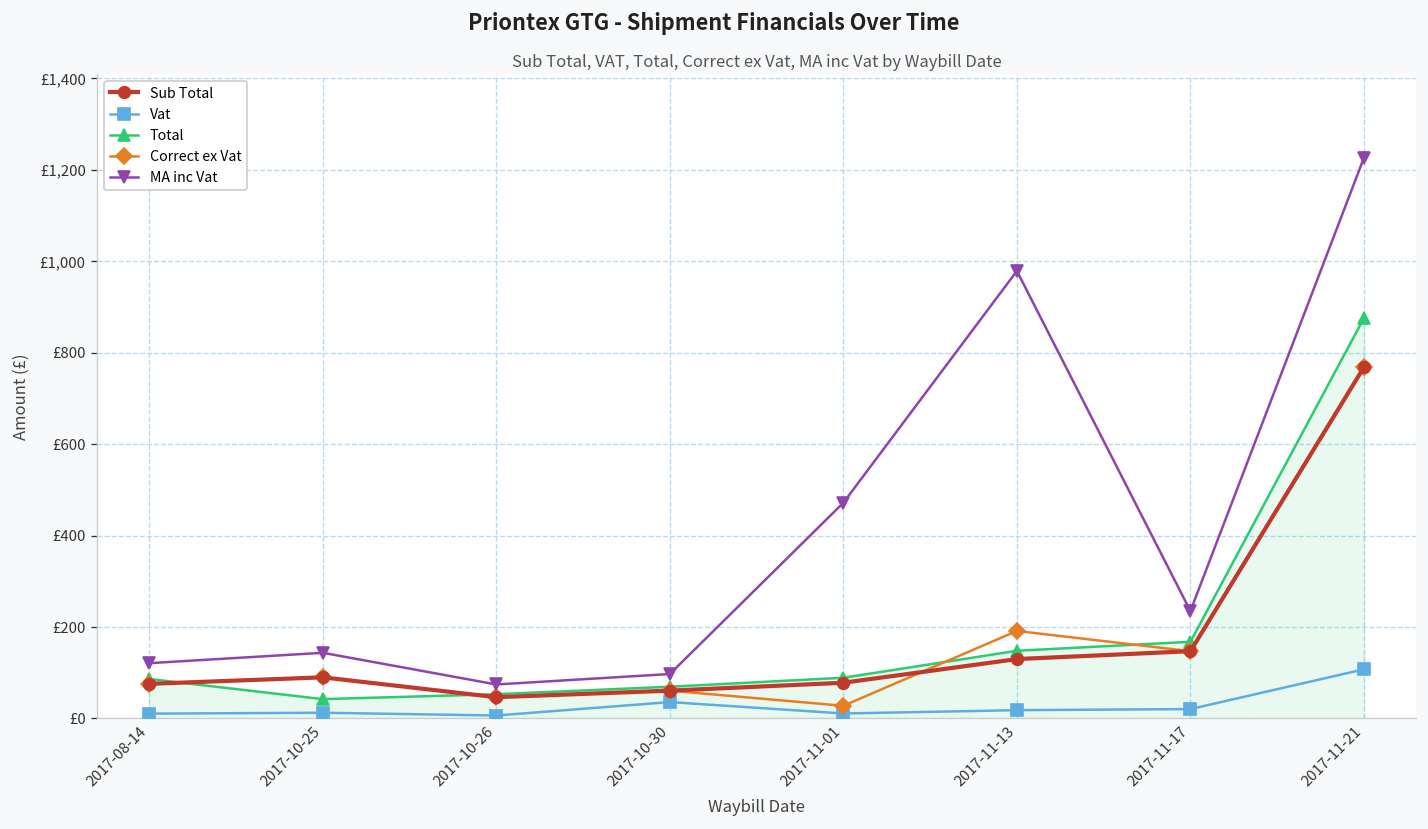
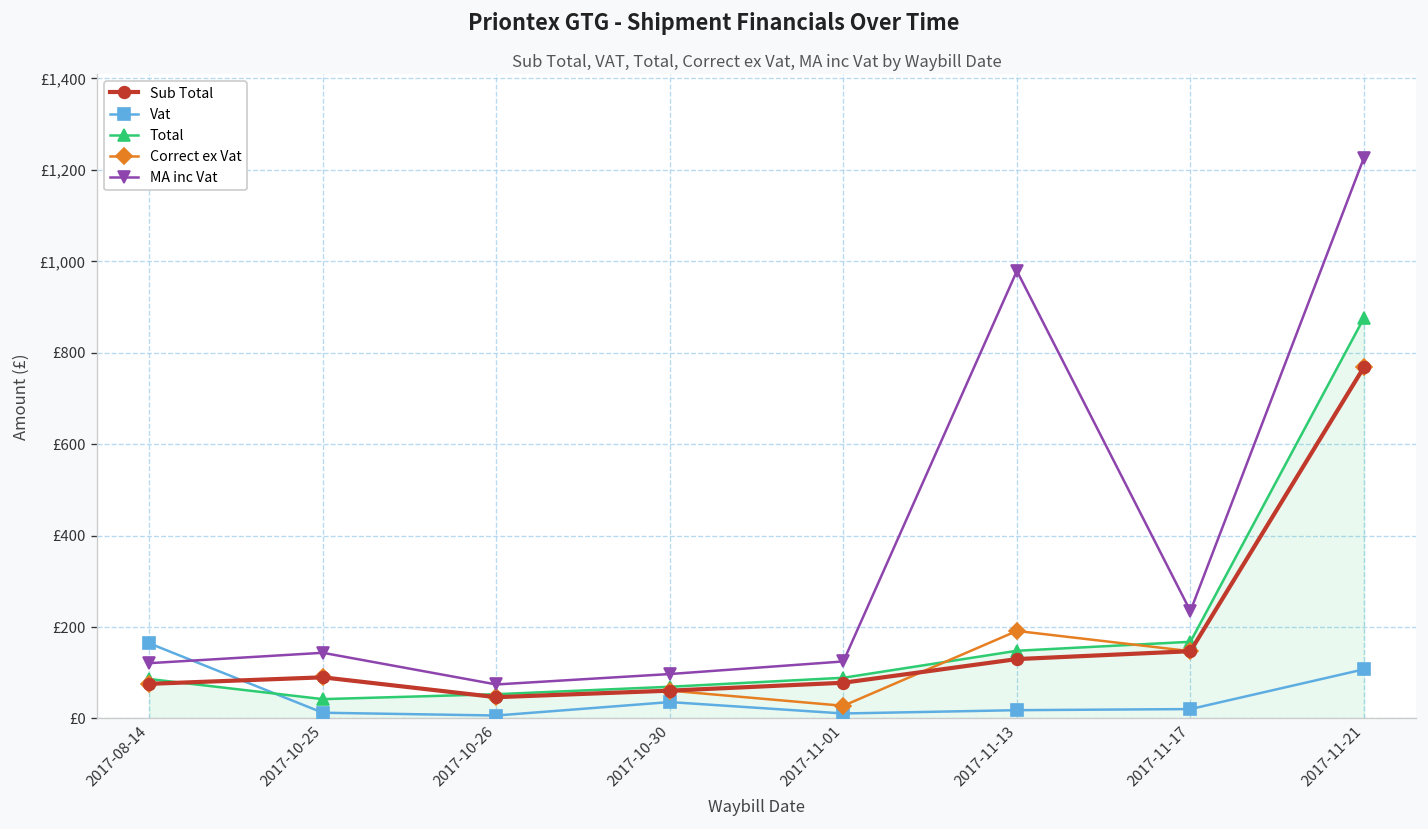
  {
    "Sub Total": {
      "2017-11-01": "£80",
      "2017-11-13": "£130"
    },
    "Vat": {
-     "2017-08-14": "£10",
+     "2017-08-14": "£160",
      "2017-10-25": "£10",
      "2017-10-26": "£10",
      "2017-10-30": "£40",
      "2017-11-01": "£10",
      "2017-11-13": "£20",
      "2017-11-17": "£20",
      "2017-11-21": "£110"
    },
    "Total": {
      "2017-08-14": "£90",
      "2017-10-25": "£40",
      "2017-10-30": "£70",
      "2017-11-01": "£90",
      "2017-11-13": "£150",
      "2017-11-17": "£170",
      "2017-11-21": "£880"
    },
    "Correct ex Vat": {
      "2017-11-01": "£30",
      "2017-11-13": "£190"
    },
    "MA inc Vat": {
      "2017-08-14": "£120",
      "2017-10-25": "£140",
      "2017-10-26": "£70",
      "2017-10-30": "£100",
-     "2017-11-01": "£470",
+     "2017-11-01": "£120",
      "2017-11-13": "£980",
      "2017-11-17": "£230",
      "2017-11-21": "£1,230"
    }
  }
